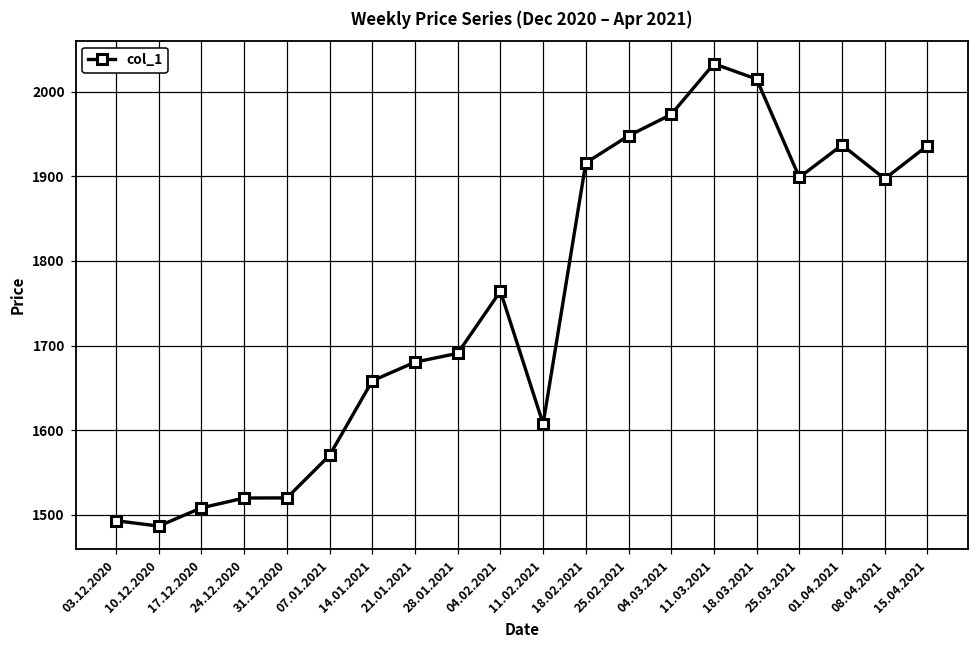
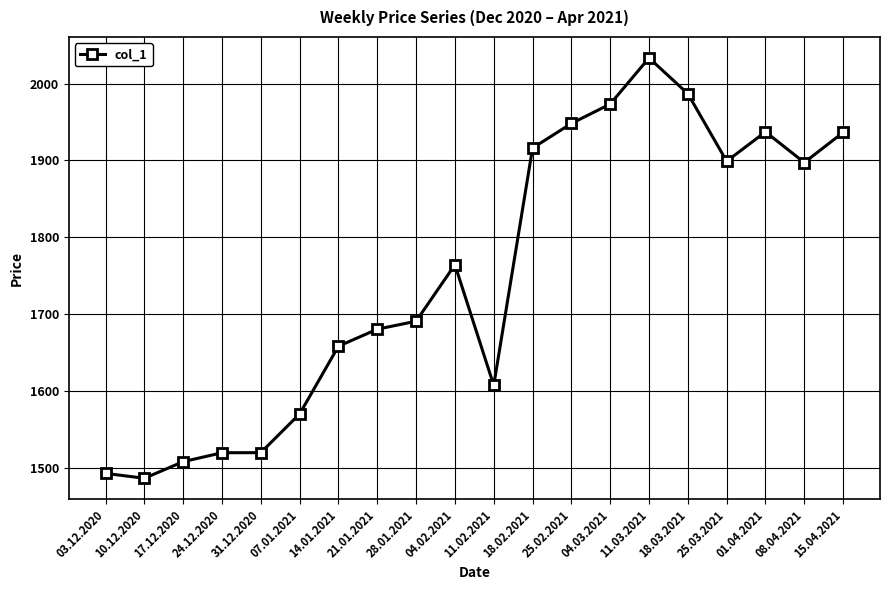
  {
    "03.12.2020": 1490,
    "10.12.2020": 1490,
    "17.12.2020": 1510,
    "24.12.2020": 1520,
    "31.12.2020": 1520,
    "07.01.2021": 1570,
    "14.01.2021": 1660,
    "21.01.2021": 1680,
    "28.01.2021": 1690,
    "04.02.2021": 1760,
    "11.02.2021": 1610,
    "18.02.2021": 1920,
    "25.02.2021": 1950,
    "04.03.2021": 1970,
    "11.03.2021": 2030,
-   "18.03.2021": 2020,
+   "18.03.2021": 1990,
    "25.03.2021": 1900,
    "01.04.2021": 1940,
    "08.04.2021": 1900,
    "15.04.2021": 1940
  }
